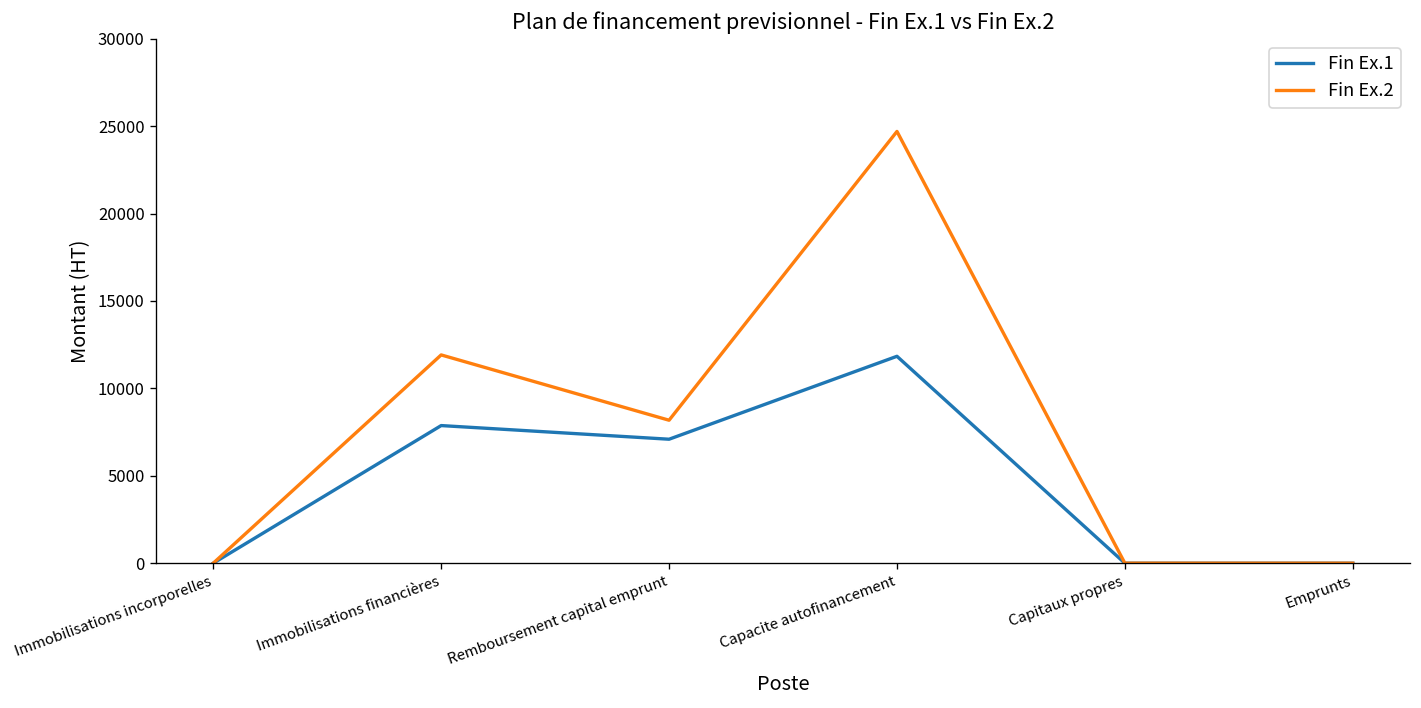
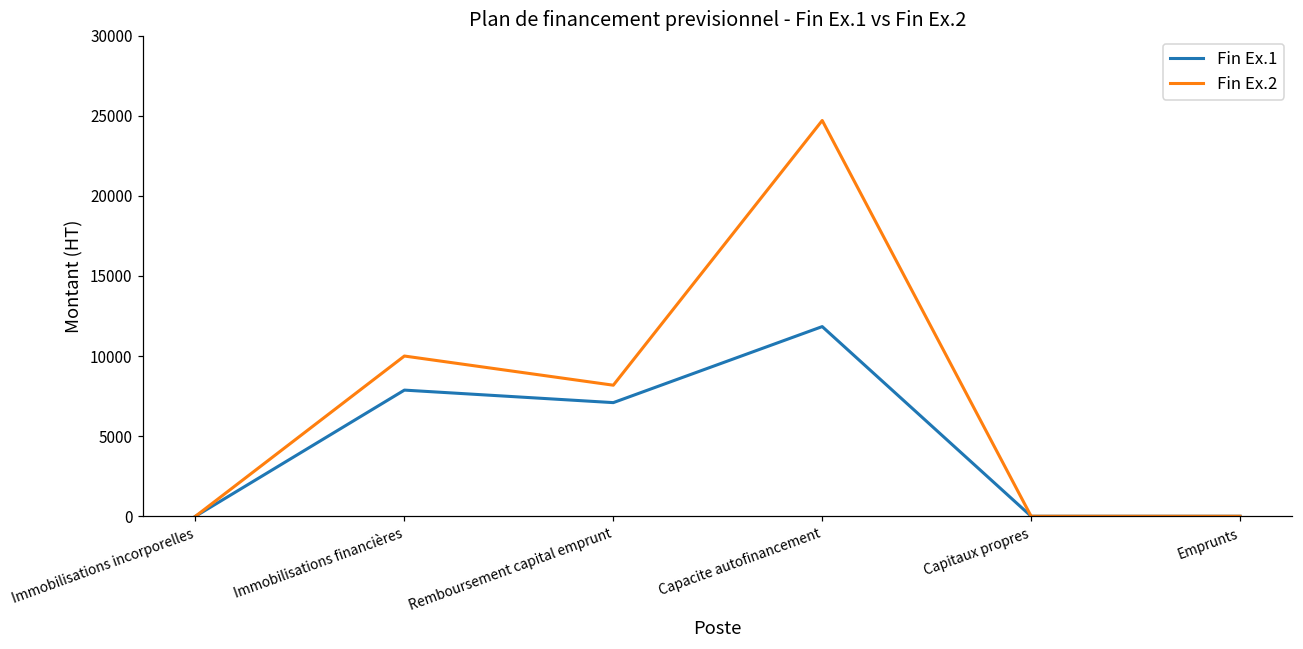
  {
    "Fin Ex.1": {
      "Immobilisations financières": 7900,
      "Remboursement capital emprunt": 7100,
      "Capacite autofinancement": 11800
    },
    "Fin Ex.2": {
-     "Immobilisations financières": 11900,
+     "Immobilisations financières": 10000,
      "Remboursement capital emprunt": 8200,
      "Capacite autofinancement": 24700
    }
  }
